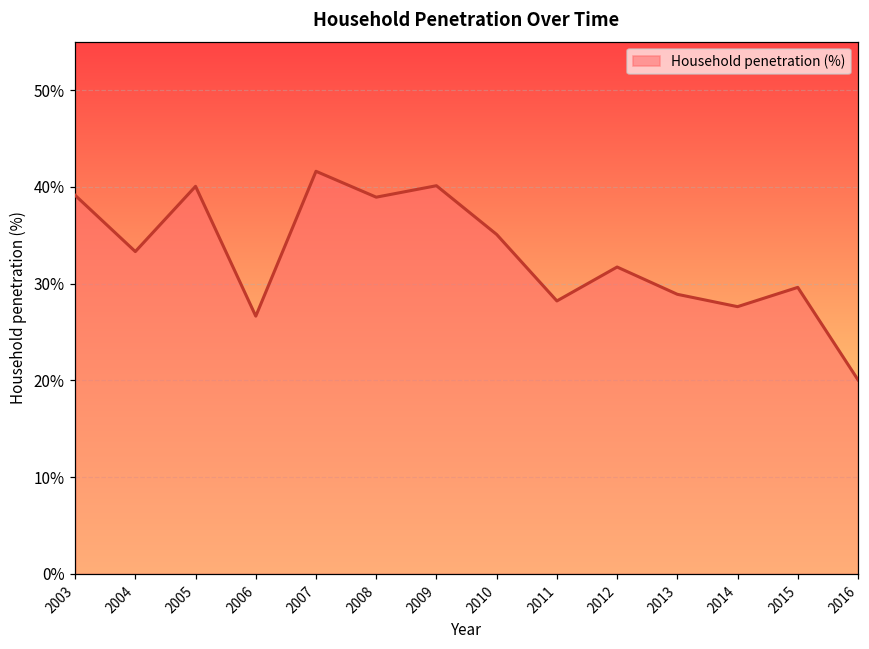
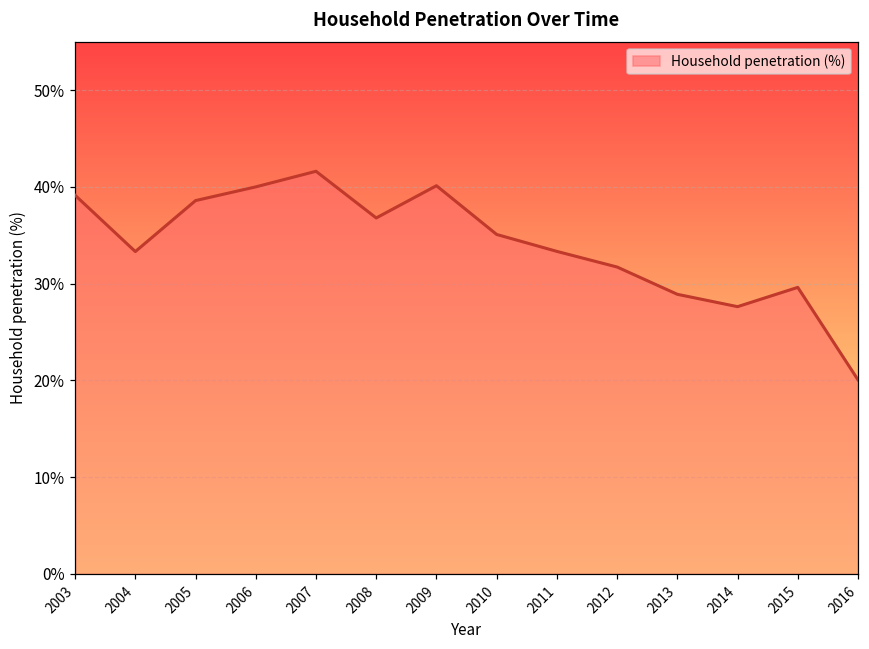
  {
    "2003": "39%",
    "2004": "33%",
-   "2005": "40%",
-   "2006": "27%",
+   "2005": "39%",
+   "2006": "40%",
    "2007": "42%",
-   "2008": "39%",
+   "2008": "37%",
    "2009": "40%",
    "2010": "35%",
-   "2011": "28%",
+   "2011": "33%",
    "2012": "32%",
    "2013": "29%",
    "2014": "28%",
    "2015": "30%",
    "2016": "20%"
  }
